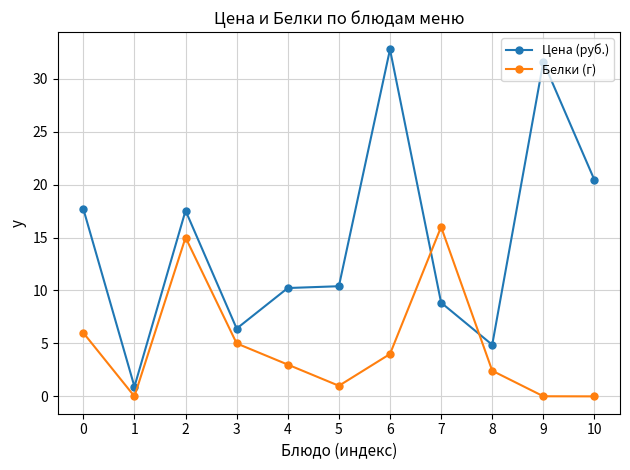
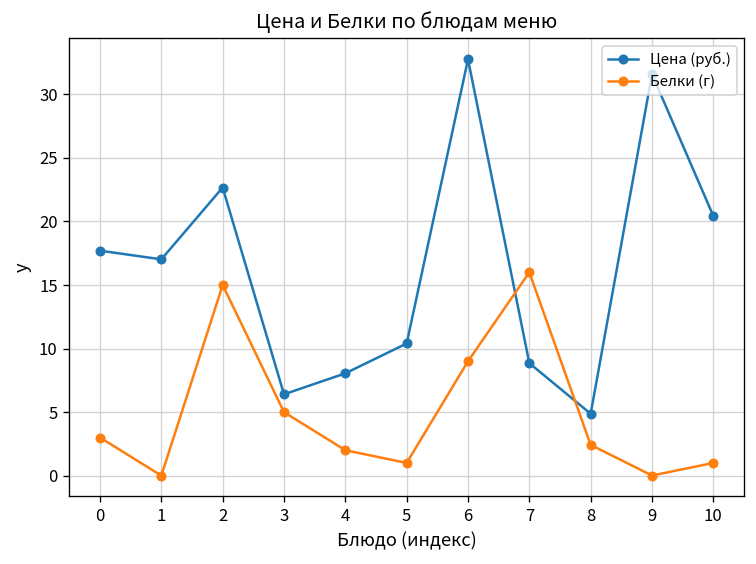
  {
    "Цена (руб.)": {
      "0": 17.7,
-     "1": 0.9,
-     "2": 17.5,
+     "1": 17.0,
+     "2": 22.7,
      "3": 6.4,
-     "4": 10.2,
+     "4": 8.1,
      "5": 10.4,
      "6": 32.8,
      "7": 8.9,
      "8": 4.9,
      "10": 20.4
    },
    "Белки (г)": {
-     "0": 6,
+     "0": 3,
      "1": 0,
      "2": 15,
      "3": 5,
-     "4": 3,
+     "4": 2,
      "5": 1,
-     "6": 4,
+     "6": 9,
      "7": 16,
      "8": 2.4,
      "9": 0,
-     "10": 0
+     "10": 1
    }
  }
